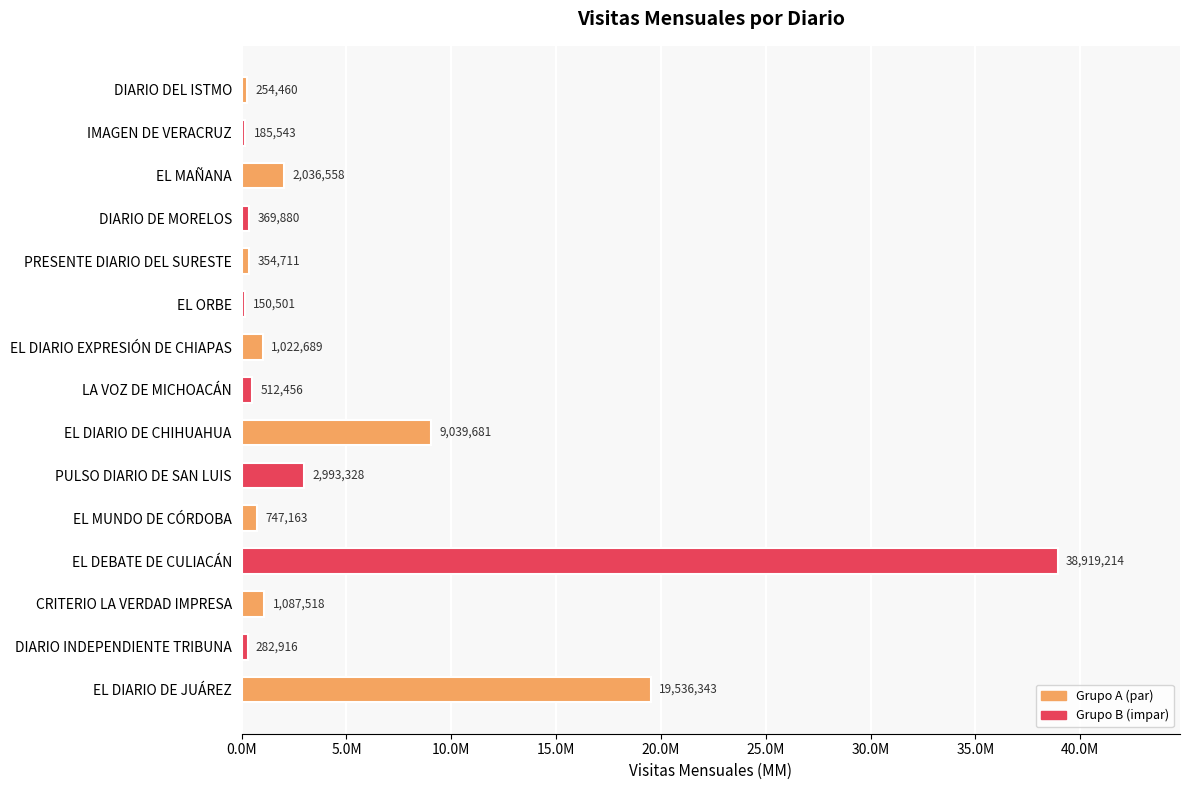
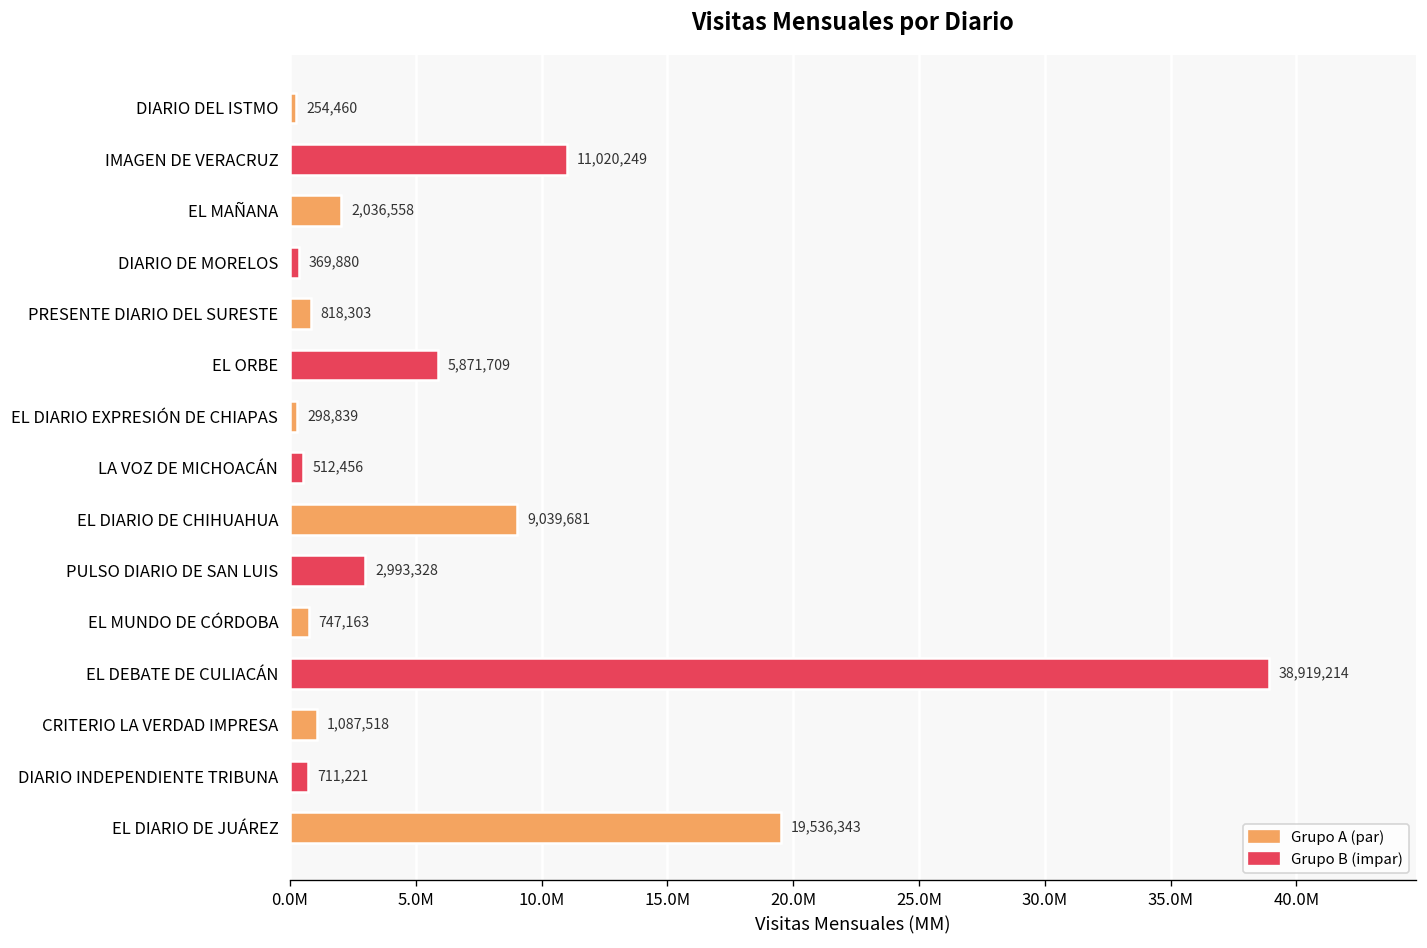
  {
    "DIARIO DEL ISTMO": "254,460",
-   "IMAGEN DE VERACRUZ": "185,543",
+   "IMAGEN DE VERACRUZ": "11,020,249",
    "EL MAÑANA": "2,036,558",
    "DIARIO DE MORELOS": "369,880",
-   "PRESENTE DIARIO DEL SURESTE": "354,711",
-   "EL ORBE": "150,501",
-   "EL DIARIO EXPRESIÓN DE CHIAPAS": "1,022,689",
+   "PRESENTE DIARIO DEL SURESTE": "818,303",
+   "EL ORBE": "5,871,709",
+   "EL DIARIO EXPRESIÓN DE CHIAPAS": "298,839",
    "LA VOZ DE MICHOACÁN": "512,456",
    "EL DIARIO DE CHIHUAHUA": "9,039,681",
    "PULSO DIARIO DE SAN LUIS": "2,993,328",
    "EL MUNDO DE CÓRDOBA": "747,163",
    "EL DEBATE DE CULIACÁN": "38,919,214",
    "CRITERIO LA VERDAD IMPRESA": "1,087,518",
-   "DIARIO INDEPENDIENTE TRIBUNA": "282,916",
+   "DIARIO INDEPENDIENTE TRIBUNA": "711,221",
    "EL DIARIO DE JUÁREZ": "19,536,343"
  }
